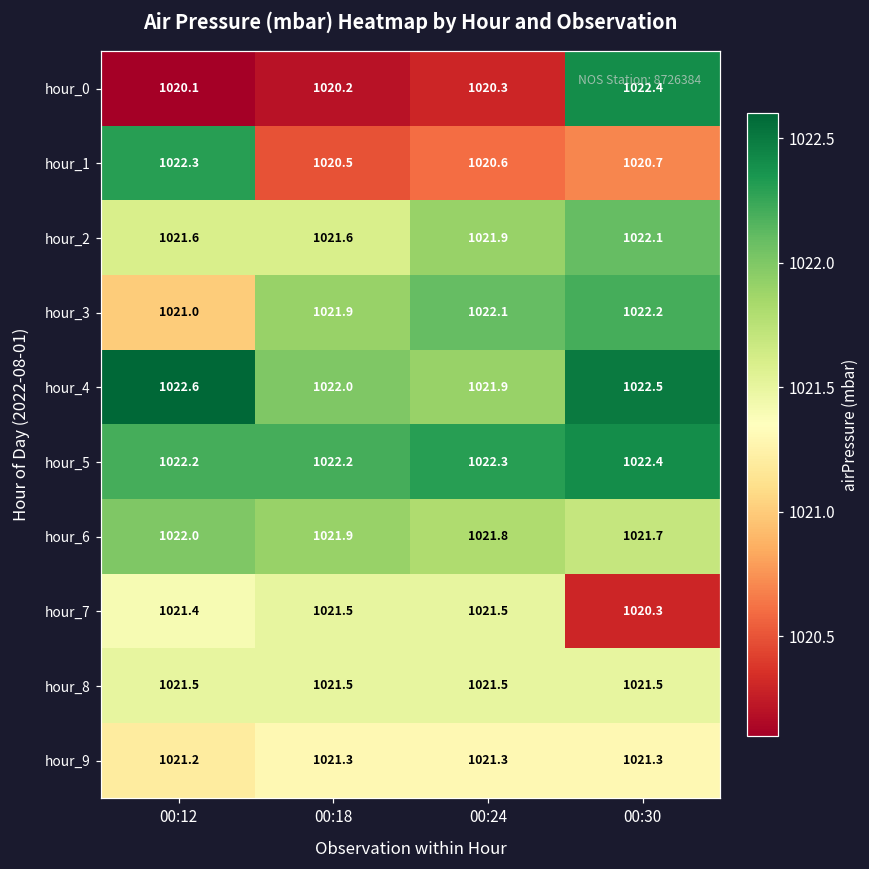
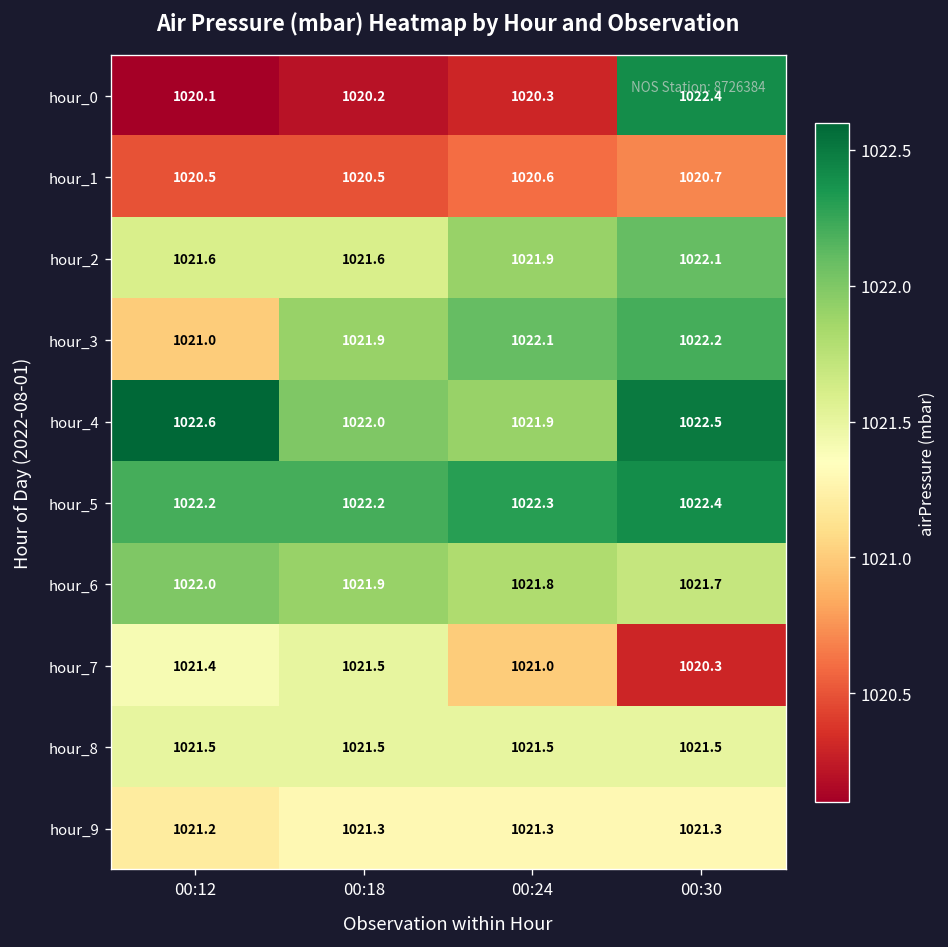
  {
    "hour_0": {
      "00:12": 1020.1,
      "00:18": 1020.2,
      "00:24": 1020.3,
      "00:30": 8726384
    },
    "hour_1": {
-     "00:12": 1022.3,
+     "00:12": 1020.5,
      "00:18": 1020.5,
      "00:24": 1020.6,
      "00:30": 1020.7
    },
    "hour_2": {
      "00:12": 1021.6,
      "00:18": 1021.6,
      "00:24": 1021.9,
      "00:30": 1022.1
    },
    "hour_3": {
      "00:12": 1021.0,
      "00:18": 1021.9,
      "00:24": 1022.1,
      "00:30": 1022.2
    },
    "hour_4": {
      "00:12": 1022.6,
      "00:18": 1022.0,
      "00:24": 1021.9,
      "00:30": 1022.5
    },
    "hour_5": {
      "00:12": 1022.2,
      "00:18": 1022.2,
      "00:24": 1022.3,
      "00:30": 1022.4
    },
    "hour_6": {
      "00:12": 1022.0,
      "00:18": 1021.9,
      "00:24": 1021.8,
      "00:30": 1021.7
    },
    "hour_7": {
      "00:12": 1021.4,
      "00:18": 1021.5,
-     "00:24": 1021.5,
+     "00:24": 1021.0,
      "00:30": 1020.3
    },
    "hour_8": {
      "00:12": 1021.5,
      "00:18": 1021.5,
      "00:24": 1021.5,
      "00:30": 1021.5
    },
    "hour_9": {
      "00:12": 1021.2,
      "00:18": 1021.3,
      "00:24": 1021.3,
      "00:30": 1021.3
    }
  }
